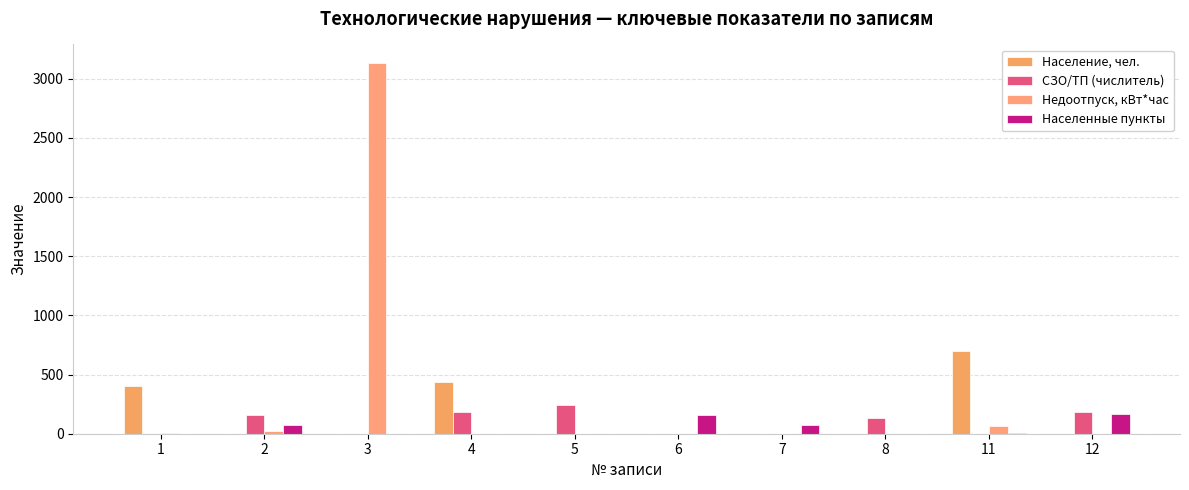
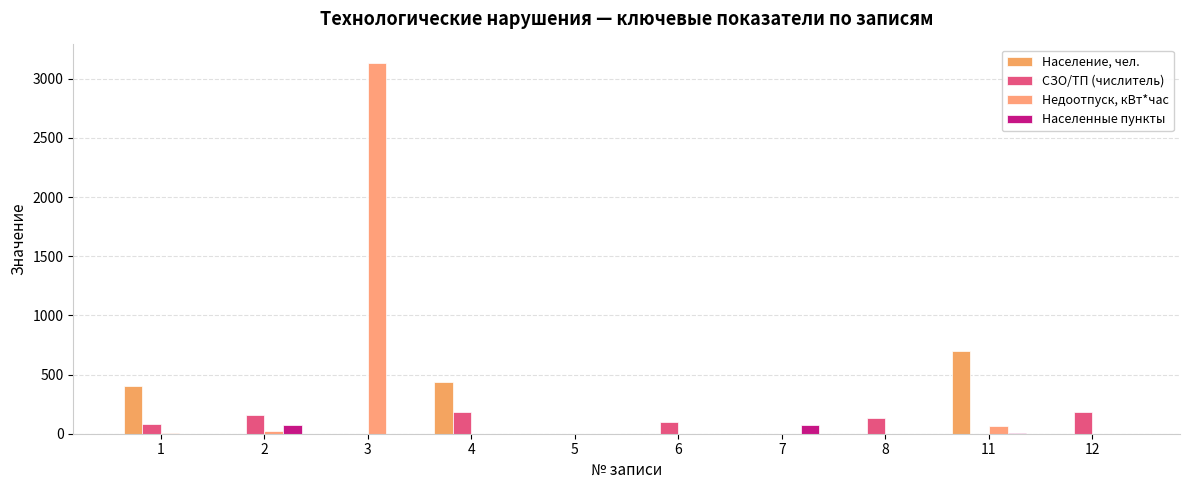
  {
    "СЗО/ТП (числитель)": {
-     "1": 0,
+     "1": 80,
      "2": 160,
      "3": 0,
      "4": 180,
-     "5": 240,
-     "6": 0,
+     "5": 0,
+     "6": 100,
      "7": 0,
      "8": 140,
      "11": 0,
      "12": 180
    },
    "Населенные пункты": {
      "2": 70,
      "3": 0,
      "5": 0,
-     "6": 160,
+     "6": 0,
      "7": 70,
      "8": 0,
-     "12": 170
+     "12": 0
    }
  }
